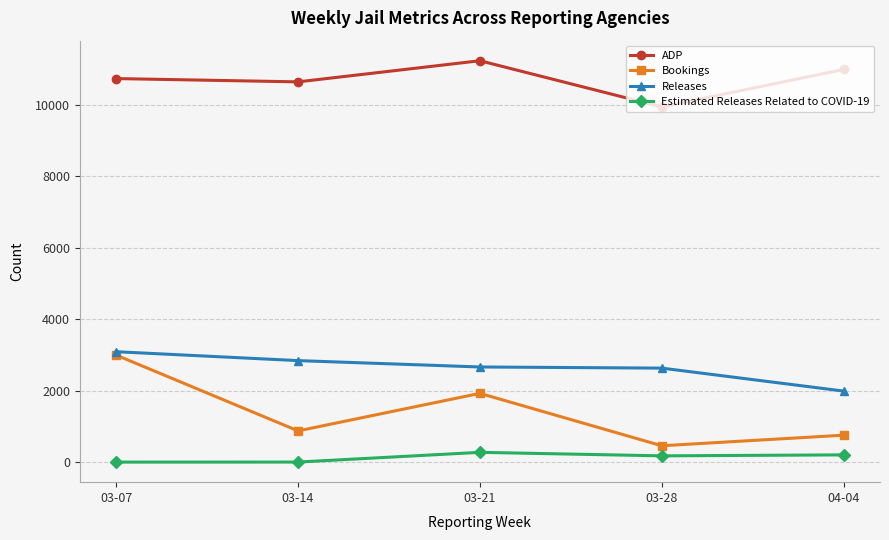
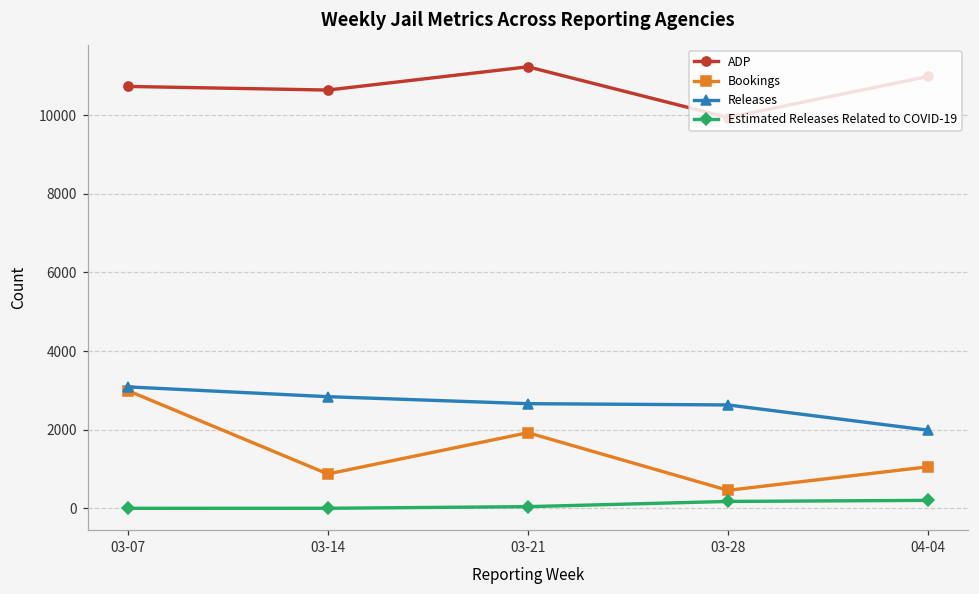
  {
    "ADP": {
      "03-07": 10700,
      "03-14": 10600,
      "03-21": 11200
    },
    "Bookings": {
      "03-07": 3000,
      "03-14": 900,
      "03-21": 1900,
      "03-28": 500,
-     "04-04": 800
+     "04-04": 1100
    },
    "Releases": {
      "03-07": 3100,
      "03-14": 2800,
      "03-21": 2700,
      "03-28": 2600,
      "04-04": 2000
    },
    "Estimated Releases Related to COVID-19": {
      "03-07": 0,
      "03-14": 0,
-     "03-21": 300,
+     "03-21": 0,
      "03-28": 200,
      "04-04": 200
    }
  }
